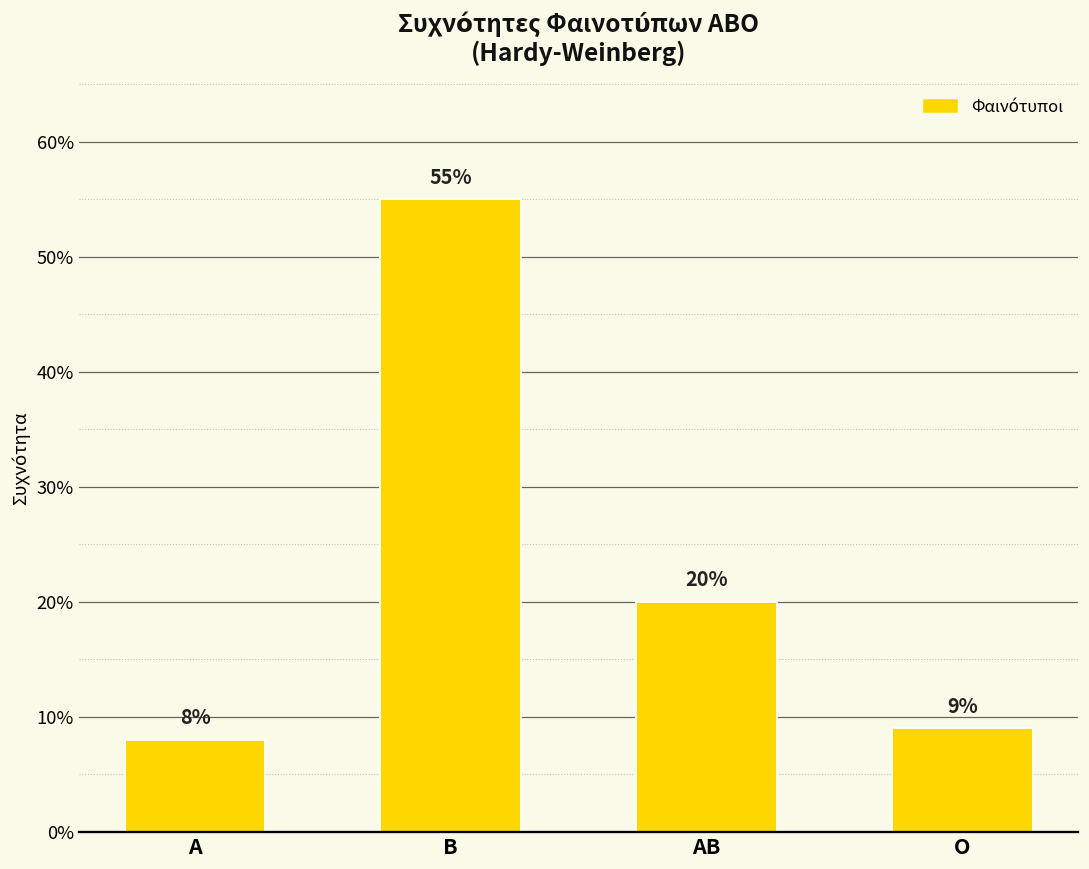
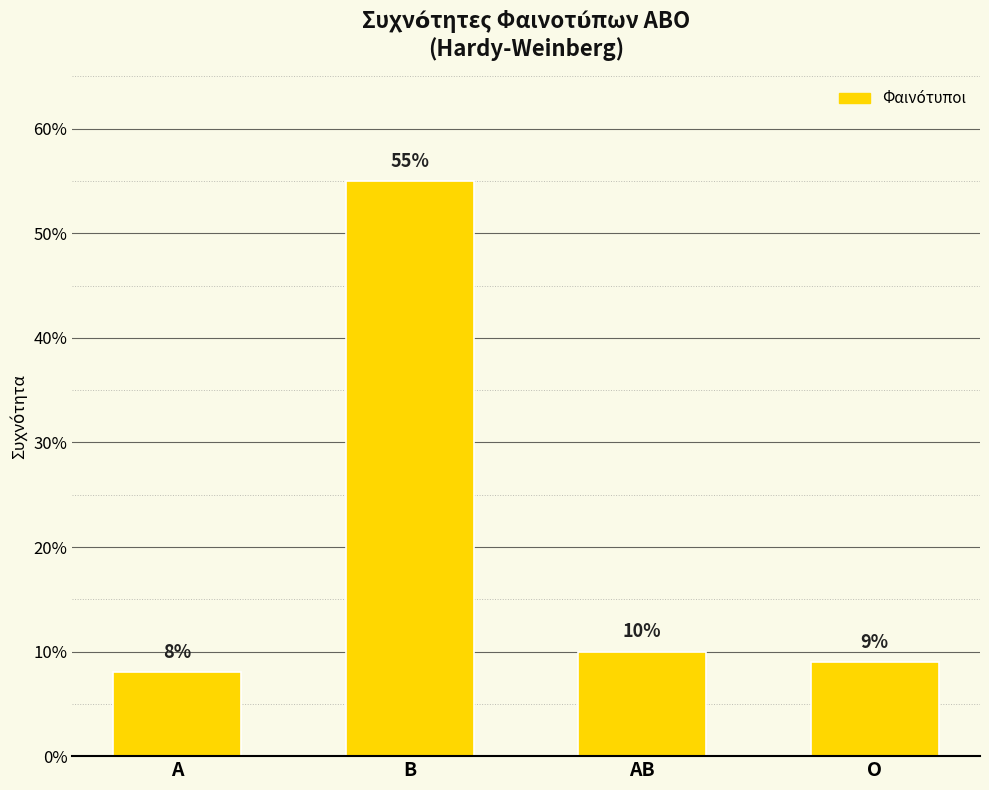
  {
    "Α": "8%",
    "Β": "55%",
-   "ΑΒ": "20%",
+   "ΑΒ": "10%",
    "Ο": "9%"
  }
